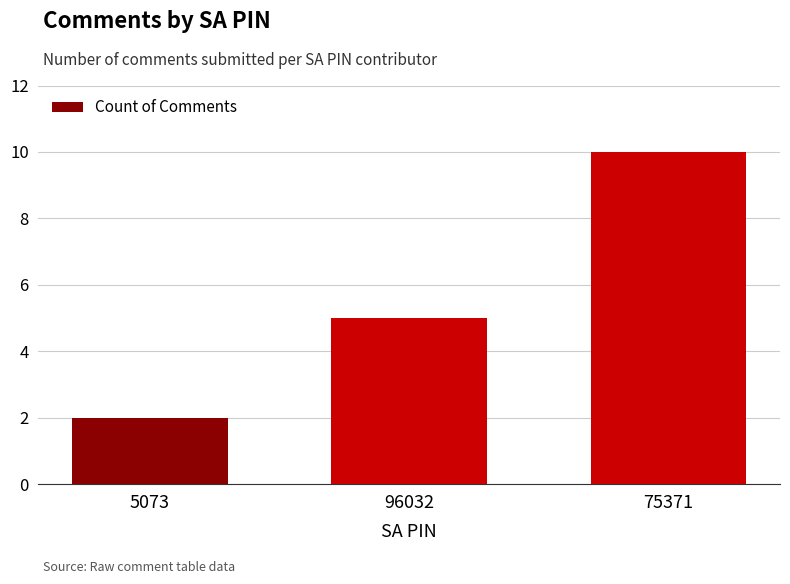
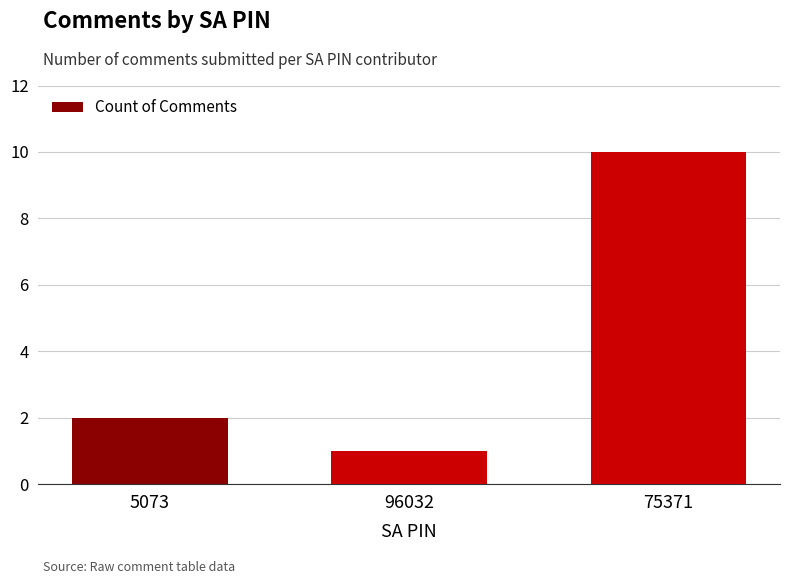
  {
    "5073": 2,
-   "96032": 5,
+   "96032": 1,
    "75371": 10
  }
